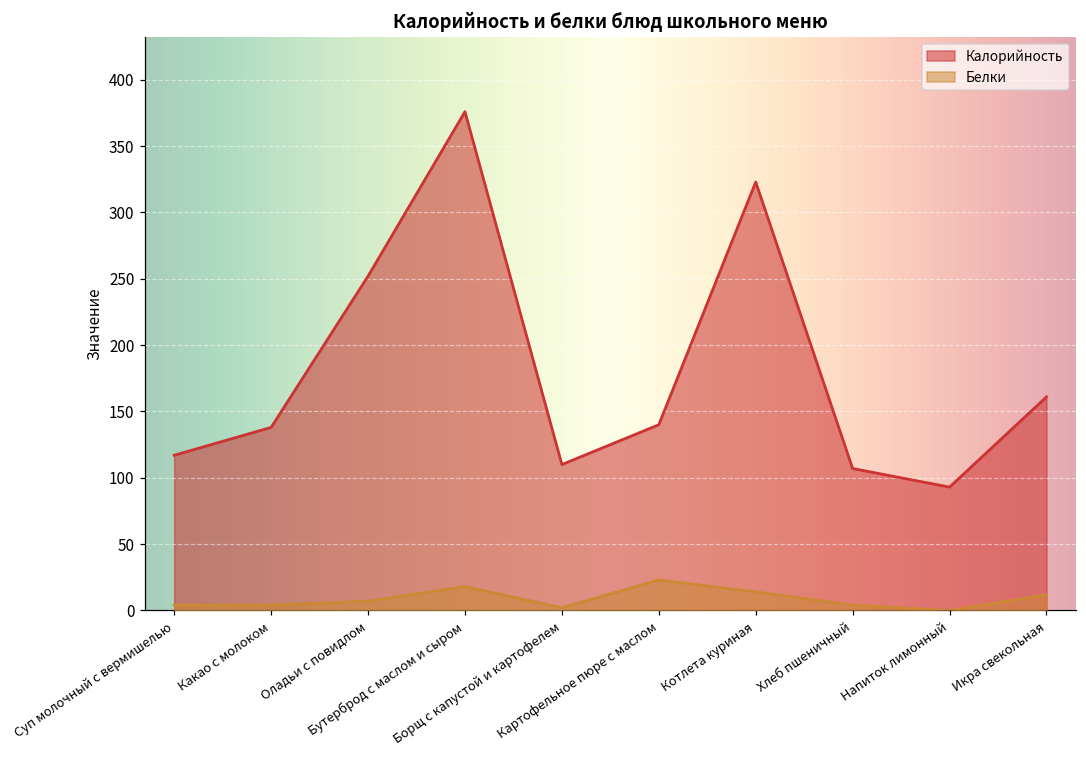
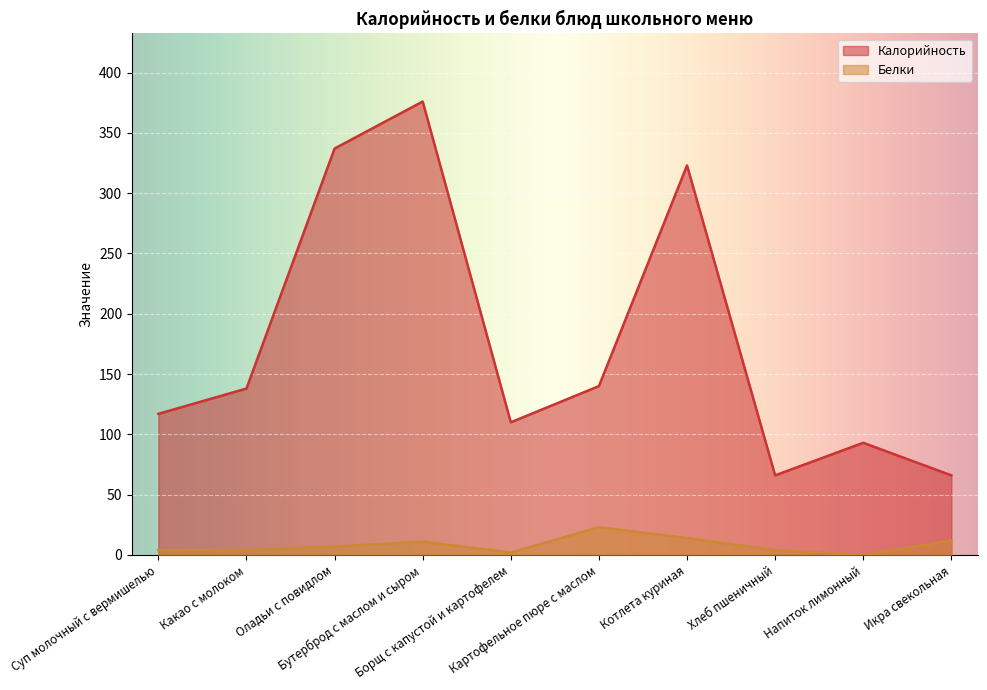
  {
    "Калорийность": {
      "Суп молочный с вермишелью": 117,
      "Какао с молоком": 138,
-     "Оладьи с повидлом": 252,
+     "Оладьи с повидлом": 337,
      "Бутерброд с маслом и сыром": 376,
      "Борщ с капустой и картофелем": 110,
      "Картофельное пюре с маслом": 140,
      "Котлета куриная": 323,
-     "Хлеб пшеничный": 107,
+     "Хлеб пшеничный": 66,
      "Напиток лимонный": 93,
-     "Икра свекольная": 161
+     "Икра свекольная": 66
    },
    "Белки": {
      "Суп молочный с вермишелью": 4,
      "Какао с молоком": 4,
      "Оладьи с повидлом": 7,
-     "Бутерброд с маслом и сыром": 18,
+     "Бутерброд с маслом и сыром": 11,
      "Борщ с капустой и картофелем": 2,
      "Картофельное пюре с маслом": 23,
      "Котлета куриная": 14,
      "Хлеб пшеничный": 4,
      "Напиток лимонный": 0,
      "Икра свекольная": 12
    }
  }
